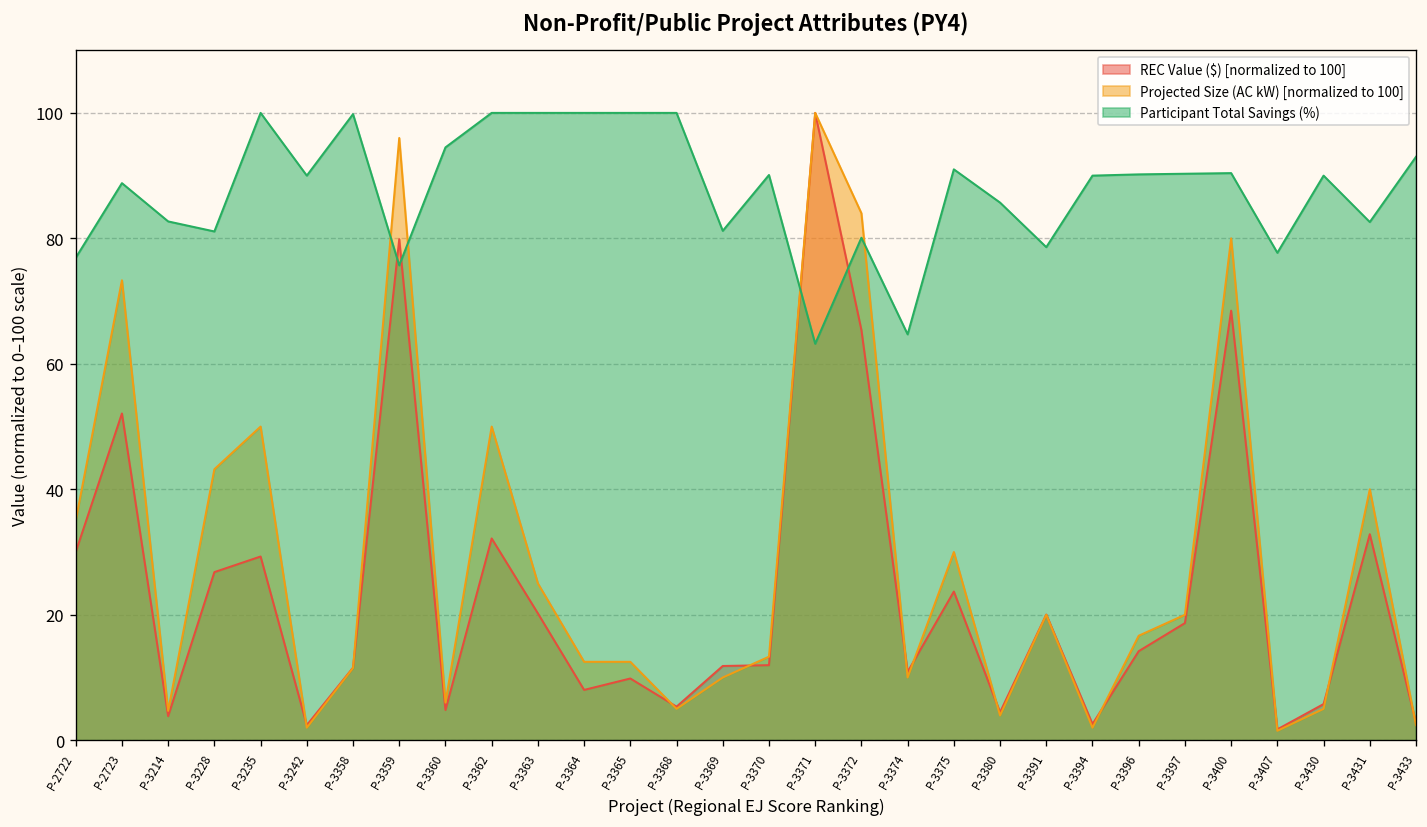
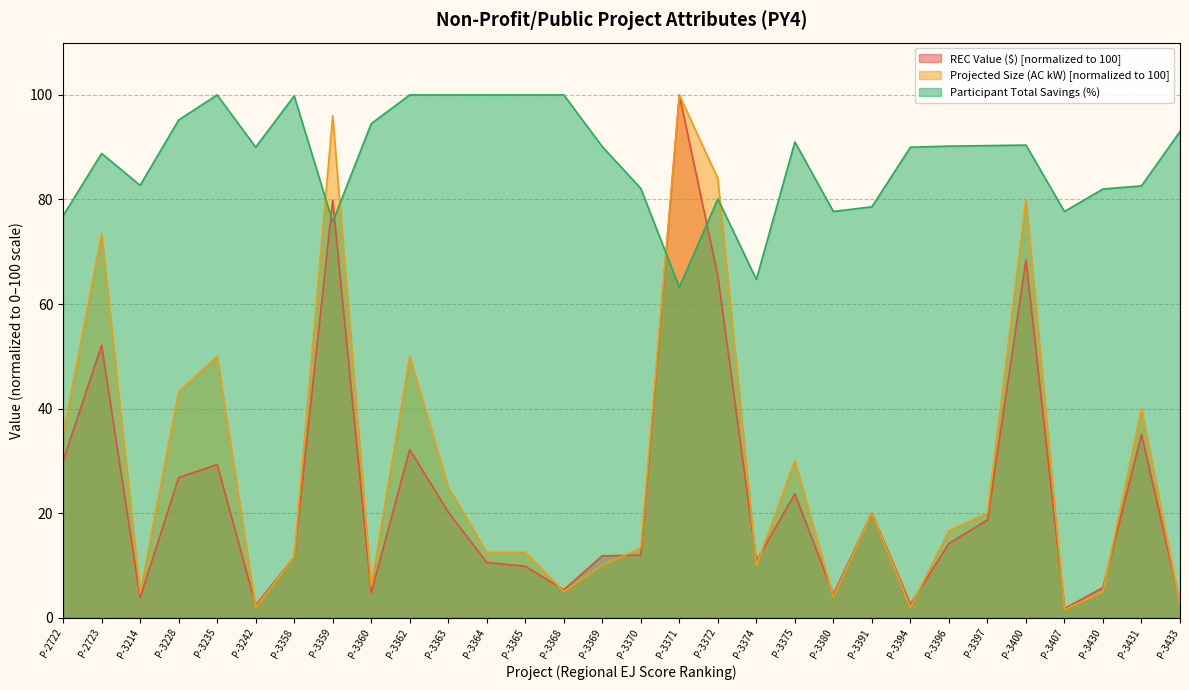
  {
    "REC Value ($) [normalized to 100]": {
      "P-2722": 30,
      "P-2723": 52,
      "P-3214": 4,
      "P-3228": 27,
      "P-3235": 29,
      "P-3359": 80,
      "P-3360": 5,
      "P-3362": 32,
      "P-3363": 20,
-     "P-3364": 8,
+     "P-3364": 11,
      "P-3365": 10,
      "P-3369": 12,
      "P-3370": 12,
      "P-3372": 65,
      "P-3374": 11,
      "P-3375": 24,
      "P-3380": 4,
      "P-3394": 3,
      "P-3396": 14,
      "P-3397": 19,
      "P-3400": 68,
      "P-3430": 6,
-     "P-3431": 33
+     "P-3431": 35
    },
    "Projected Size (AC kW) [normalized to 100]": {
      "P-2722": 35,
      "P-2723": 73,
      "P-3214": 5,
      "P-3228": 43,
      "P-3235": 50,
      "P-3359": 96,
      "P-3360": 6,
      "P-3362": 50,
      "P-3363": 25,
      "P-3364": 13,
      "P-3365": 13,
      "P-3369": 10,
      "P-3370": 13,
      "P-3372": 84,
      "P-3374": 10,
      "P-3375": 30,
      "P-3380": 4,
      "P-3394": 2,
      "P-3396": 17,
      "P-3397": 20,
      "P-3400": 80,
      "P-3430": 5,
      "P-3431": 40
    },
    "Participant Total Savings (%)": {
      "P-2722": 77,
      "P-2723": 89,
      "P-3214": 83,
-     "P-3228": 81,
+     "P-3228": 95,
      "P-3235": 100,
      "P-3242": 90,
      "P-3358": 100,
      "P-3359": 76,
      "P-3360": 95,
      "P-3362": 100,
      "P-3363": 100,
      "P-3364": 100,
      "P-3365": 100,
      "P-3368": 100,
-     "P-3369": 81,
-     "P-3370": 90,
+     "P-3369": 90,
+     "P-3370": 82,
      "P-3371": 63,
      "P-3372": 80,
      "P-3374": 65,
      "P-3375": 91,
-     "P-3380": 86,
+     "P-3380": 78,
      "P-3391": 79,
      "P-3394": 90,
      "P-3396": 90,
      "P-3397": 90,
      "P-3400": 90,
      "P-3407": 78,
-     "P-3430": 90,
+     "P-3430": 82,
      "P-3431": 83,
      "P-3433": 93
    }
  }
